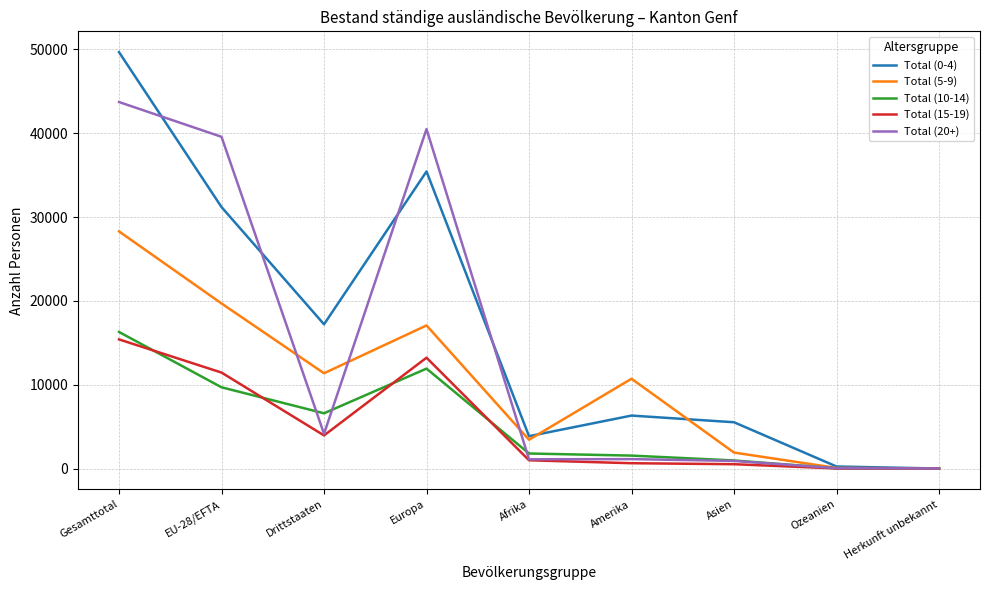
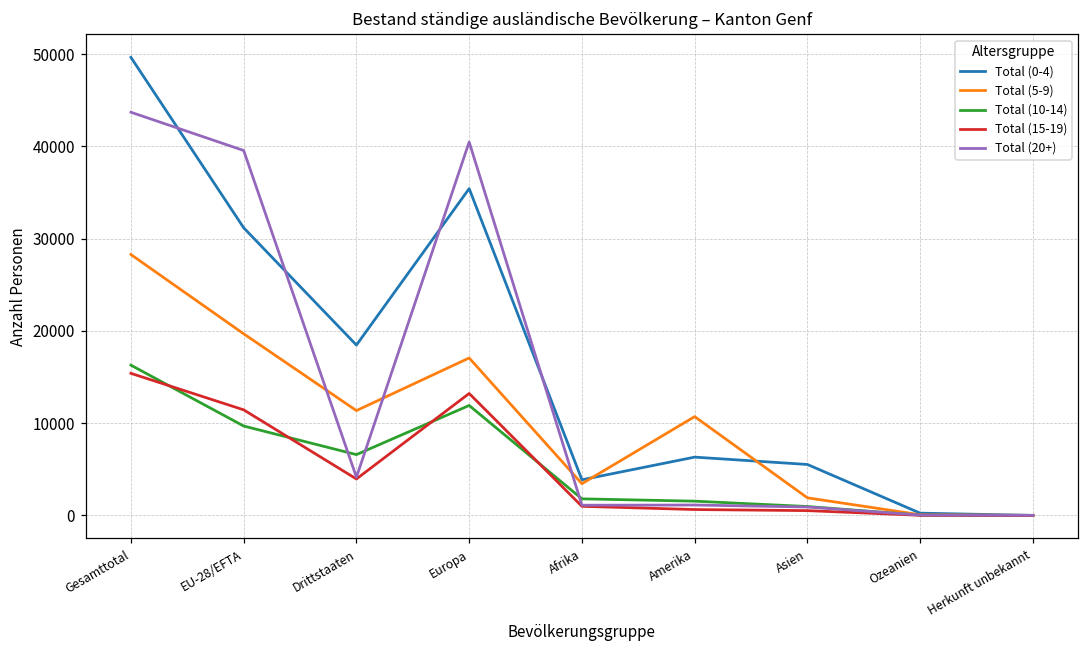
  {
    "Total (0-4)": {
      "Gesamttotal": 50000,
      "EU-28/EFTA": 31000,
-     "Drittstaaten": 17000,
+     "Drittstaaten": 18000,
      "Europa": 35000,
      "Afrika": 4000,
      "Amerika": 6000,
      "Asien": 6000
    },
    "Total (5-9)": {
      "Gesamttotal": 28000,
      "EU-28/EFTA": 20000,
      "Drittstaaten": 11000,
      "Europa": 17000,
      "Afrika": 3000,
      "Amerika": 11000,
      "Asien": 2000
    },
    "Total (10-14)": {
      "Gesamttotal": 16000,
      "EU-28/EFTA": 10000,
      "Drittstaaten": 7000,
      "Europa": 12000,
      "Afrika": 2000,
      "Amerika": 2000
    },
    "Total (15-19)": {
      "Gesamttotal": 15000,
      "EU-28/EFTA": 11000,
      "Europa": 13000,
      "Amerika": 1000,
      "Asien": 1000
    },
    "Total (20+)": {
      "Gesamttotal": 44000,
      "EU-28/EFTA": 40000,
      "Europa": 40000,
      "Amerika": 1000
    }
  }
